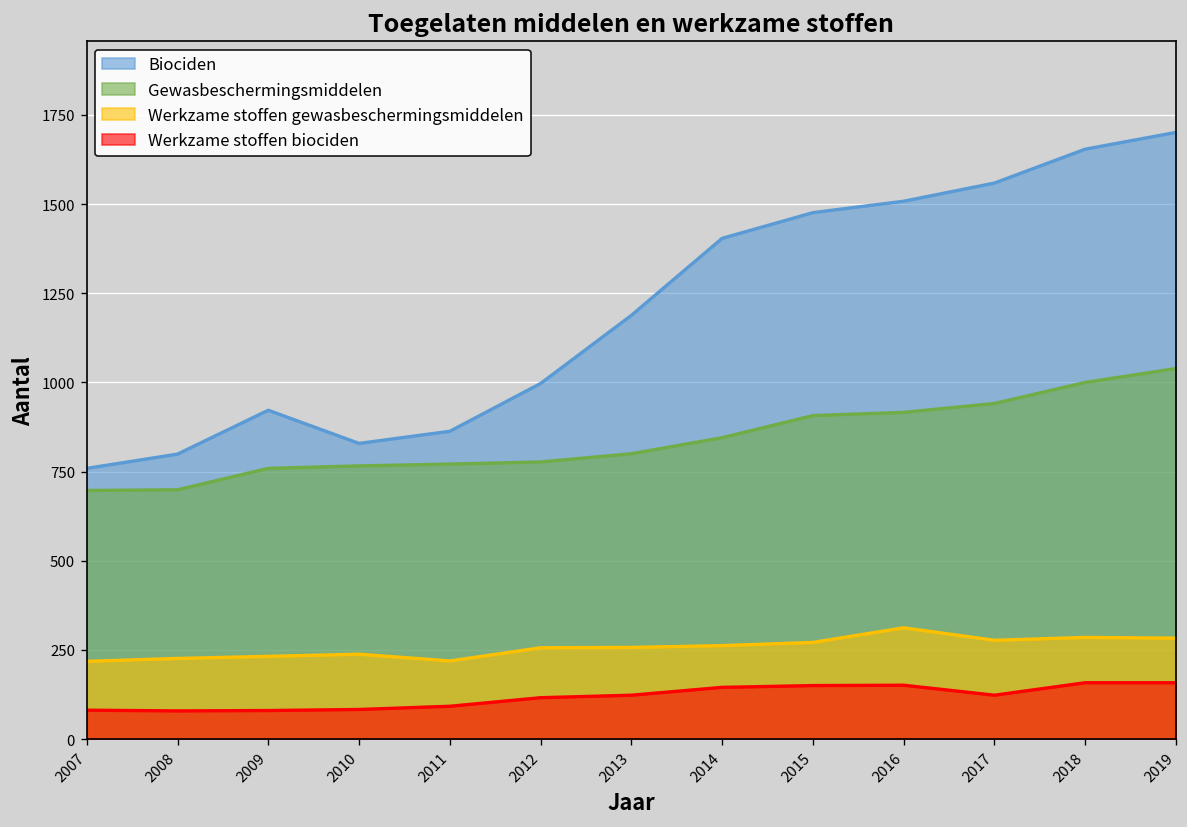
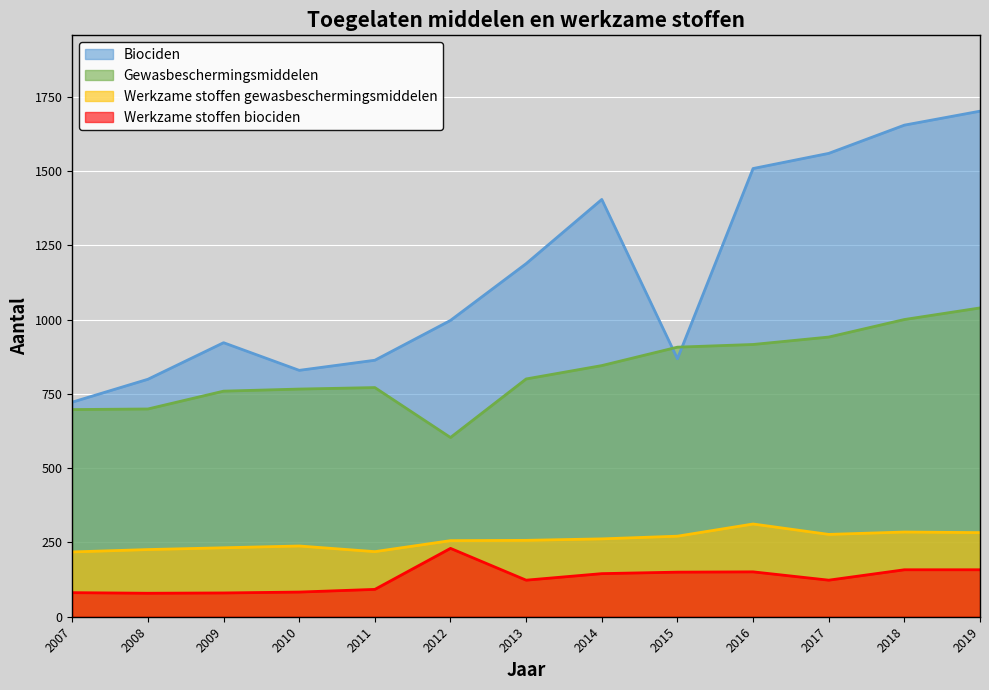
  {
    "Biociden": {
-     "2007": 760,
+     "2007": 720,
      "2008": 800,
      "2009": 920,
      "2010": 830,
      "2011": 860,
      "2012": 1000,
      "2013": 1190,
      "2014": 1400,
-     "2015": 1480,
+     "2015": 870,
      "2016": 1510,
      "2017": 1560,
      "2018": 1650,
      "2019": 1700
    },
    "Gewasbeschermingsmiddelen": {
      "2007": 700,
      "2008": 700,
      "2009": 760,
      "2010": 770,
      "2011": 770,
-     "2012": 780,
+     "2012": 600,
      "2013": 800,
      "2014": 850,
      "2015": 910,
      "2016": 920,
      "2017": 940,
      "2018": 1000,
      "2019": 1040
    },
    "Werkzame stoffen gewasbeschermingsmiddelen": {
      "2007": 220,
      "2008": 230,
      "2009": 230,
      "2010": 240,
      "2011": 220,
      "2012": 260,
      "2013": 260,
      "2014": 260,
      "2015": 270,
      "2016": 310,
      "2017": 280,
      "2018": 290,
      "2019": 280
    },
    "Werkzame stoffen biociden": {
      "2007": 80,
      "2008": 80,
      "2009": 80,
      "2010": 80,
      "2011": 90,
-     "2012": 120,
+     "2012": 230,
      "2013": 120,
      "2014": 150,
      "2015": 150,
      "2016": 150,
      "2017": 120,
      "2018": 160,
      "2019": 160
    }
  }
